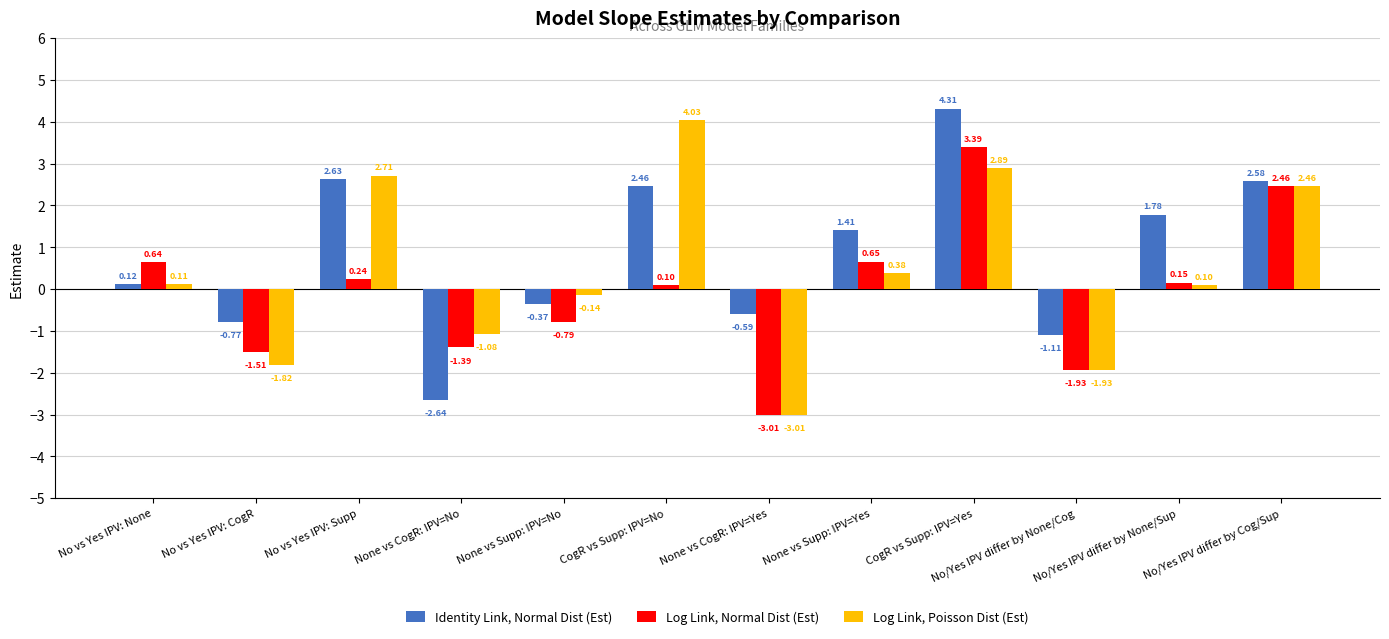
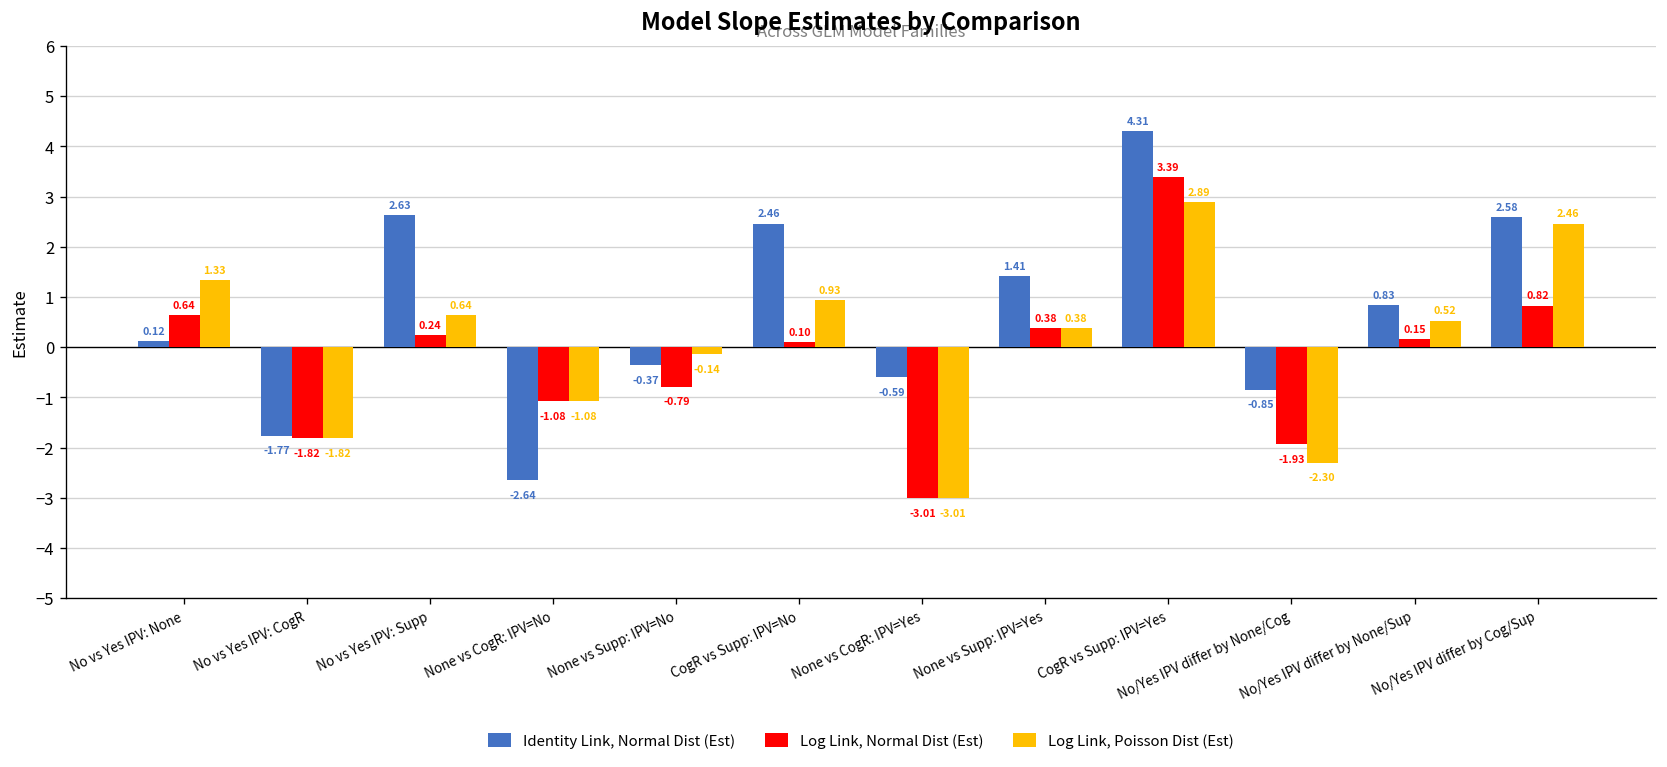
  {
    "Identity Link, Normal Dist (Est)": {
      "No vs Yes IPV: None": 0.12,
-     "No vs Yes IPV: CogR": -0.77,
+     "No vs Yes IPV: CogR": -1.77,
      "No vs Yes IPV: Supp": 2.63,
      "None vs CogR: IPV=No": -2.64,
      "None vs Supp: IPV=No": -0.37,
      "CogR vs Supp: IPV=No": 2.46,
      "None vs CogR: IPV=Yes": -0.59,
      "None vs Supp: IPV=Yes": 1.41,
      "CogR vs Supp: IPV=Yes": 4.31,
-     "No/Yes IPV differ by None/Cog": -1.11,
-     "No/Yes IPV differ by None/Sup": 1.78,
+     "No/Yes IPV differ by None/Cog": -0.85,
+     "No/Yes IPV differ by None/Sup": 0.83,
      "No/Yes IPV differ by Cog/Sup": 2.58
    },
    "Log Link, Normal Dist (Est)": {
      "No vs Yes IPV: None": 0.64,
-     "No vs Yes IPV: CogR": -1.51,
+     "No vs Yes IPV: CogR": -1.82,
      "No vs Yes IPV: Supp": 0.24,
-     "None vs CogR: IPV=No": -1.39,
+     "None vs CogR: IPV=No": -1.08,
      "None vs Supp: IPV=No": -0.79,
      "CogR vs Supp: IPV=No": 0.10,
      "None vs CogR: IPV=Yes": -3.01,
-     "None vs Supp: IPV=Yes": 0.65,
+     "None vs Supp: IPV=Yes": 0.38,
      "CogR vs Supp: IPV=Yes": 3.39,
      "No/Yes IPV differ by None/Cog": -1.93,
      "No/Yes IPV differ by None/Sup": 0.15,
-     "No/Yes IPV differ by Cog/Sup": 2.46
+     "No/Yes IPV differ by Cog/Sup": 0.82
    },
    "Log Link, Poisson Dist (Est)": {
-     "No vs Yes IPV: None": 0.11,
+     "No vs Yes IPV: None": 1.33,
      "No vs Yes IPV: CogR": -1.82,
-     "No vs Yes IPV: Supp": 2.71,
+     "No vs Yes IPV: Supp": 0.64,
      "None vs CogR: IPV=No": -1.08,
      "None vs Supp: IPV=No": -0.14,
-     "CogR vs Supp: IPV=No": 4.03,
+     "CogR vs Supp: IPV=No": 0.93,
      "None vs CogR: IPV=Yes": -3.01,
      "None vs Supp: IPV=Yes": 0.38,
      "CogR vs Supp: IPV=Yes": 2.89,
-     "No/Yes IPV differ by None/Cog": -1.93,
-     "No/Yes IPV differ by None/Sup": 0.10,
+     "No/Yes IPV differ by None/Cog": -2.30,
+     "No/Yes IPV differ by None/Sup": 0.52,
      "No/Yes IPV differ by Cog/Sup": 2.46
    }
  }
